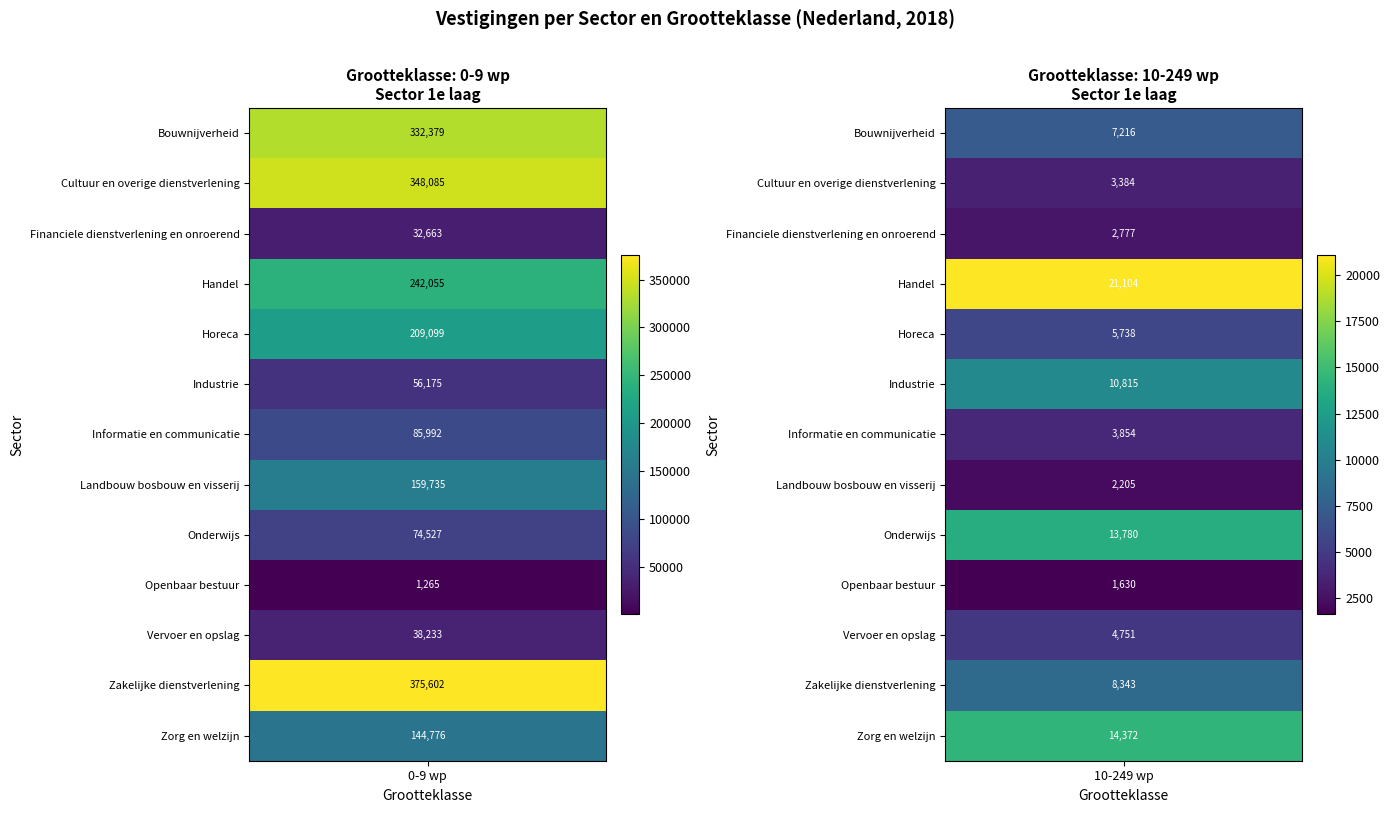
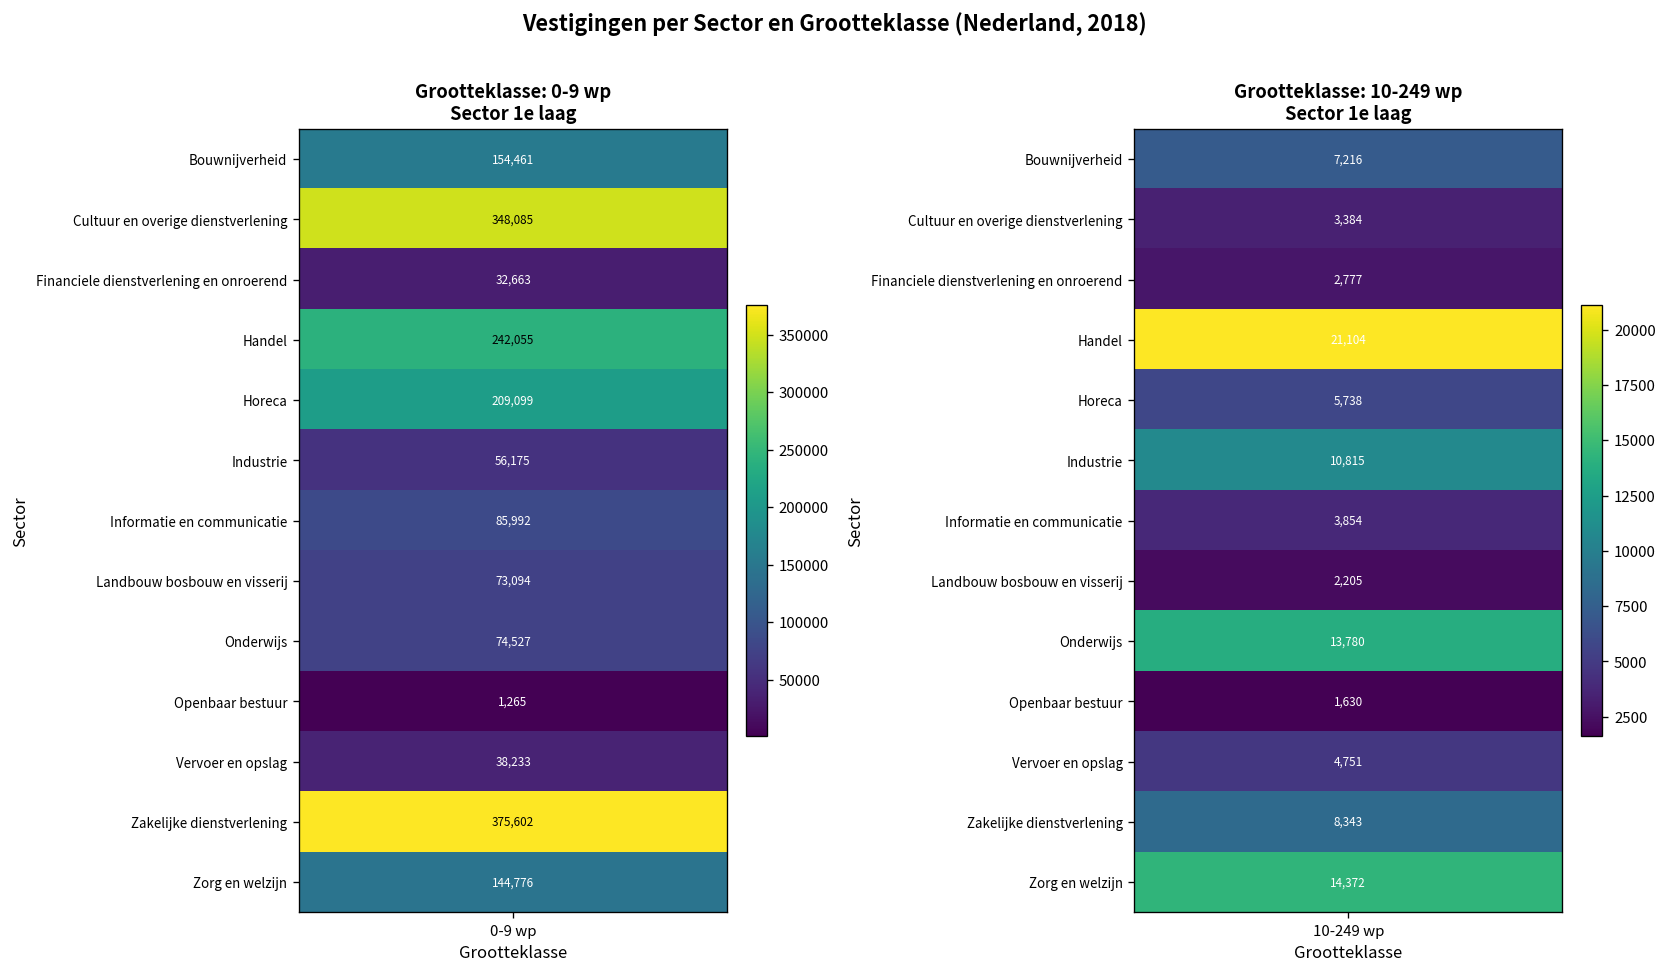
  {
    "Grootteklasse: 0-9 wp Sector 1e laag": {
      "Bouwnijverheid": {
-       "0-9 wp": "332,379"
+       "0-9 wp": "154,461"
      },
      "Cultuur en overige dienstverlening": {
        "0-9 wp": "348,085"
      },
      "Financiele dienstverlening en onroerend": {
        "0-9 wp": "32,663"
      },
      "Handel": {
        "0-9 wp": "242,055"
      },
      "Horeca": {
        "0-9 wp": "209,099"
      },
      "Industrie": {
        "0-9 wp": "56,175"
      },
      "Informatie en communicatie": {
        "0-9 wp": "85,992"
      },
      "Landbouw bosbouw en visserij": {
-       "0-9 wp": "159,735"
+       "0-9 wp": "73,094"
      },
      "Onderwijs": {
        "0-9 wp": "74,527"
      },
      "Openbaar bestuur": {
        "0-9 wp": "1,265"
      },
      "Vervoer en opslag": {
        "0-9 wp": "38,233"
      },
      "Zakelijke dienstverlening": {
        "0-9 wp": "375,602"
      },
      "Zorg en welzijn": {
        "0-9 wp": "144,776"
      }
    },
    "Grootteklasse: 10-249 wp Sector 1e laag": {
      "Bouwnijverheid": {
        "10-249 wp": "7,216"
      },
      "Cultuur en overige dienstverlening": {
        "10-249 wp": "3,384"
      },
      "Financiele dienstverlening en onroerend": {
        "10-249 wp": "2,777"
      },
      "Handel": {
        "10-249 wp": "21,104"
      },
      "Horeca": {
        "10-249 wp": "5,738"
      },
      "Industrie": {
        "10-249 wp": "10,815"
      },
      "Informatie en communicatie": {
        "10-249 wp": "3,854"
      },
      "Landbouw bosbouw en visserij": {
        "10-249 wp": "2,205"
      },
      "Onderwijs": {
        "10-249 wp": "13,780"
      },
      "Openbaar bestuur": {
        "10-249 wp": "1,630"
      },
      "Vervoer en opslag": {
        "10-249 wp": "4,751"
      },
      "Zakelijke dienstverlening": {
        "10-249 wp": "8,343"
      },
      "Zorg en welzijn": {
        "10-249 wp": "14,372"
      }
    }
  }
